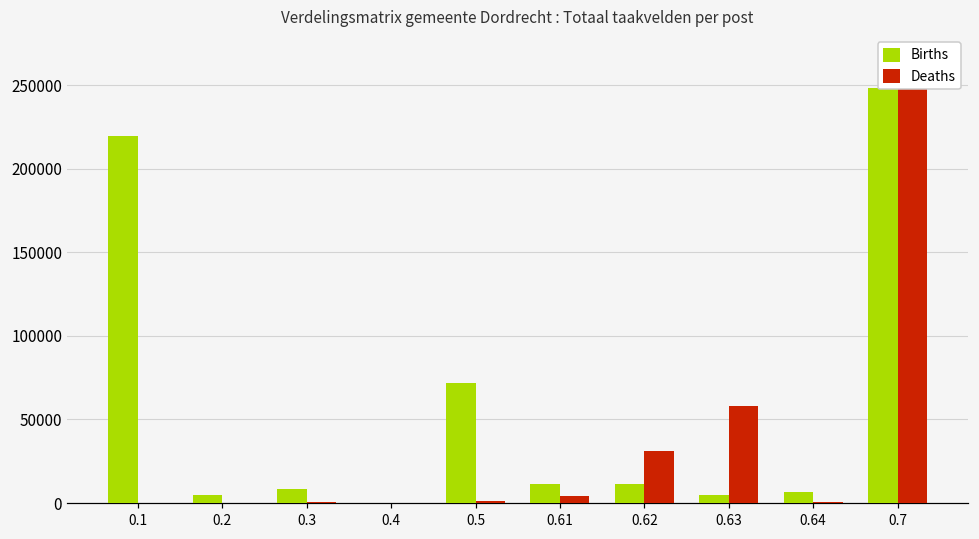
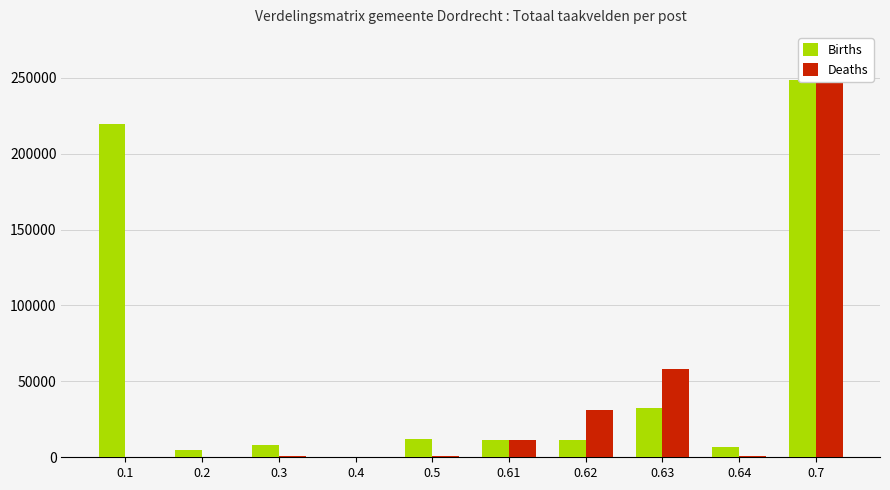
  {
    "Births": {
      "0.1": 220000,
      "0.2": 5000,
      "0.3": 8000,
-     "0.5": 72000,
+     "0.5": 12000,
      "0.61": 11000,
      "0.62": 12000,
-     "0.63": 5000,
+     "0.63": 32000,
      "0.64": 7000
    },
    "Deaths": {
      "0.1": 0,
      "0.2": 0,
-     "0.61": 4000,
+     "0.61": 11000,
      "0.62": 31000,
      "0.63": 58000
    }
  }
